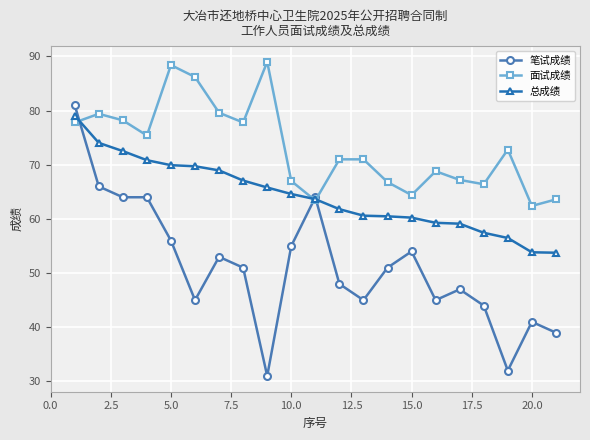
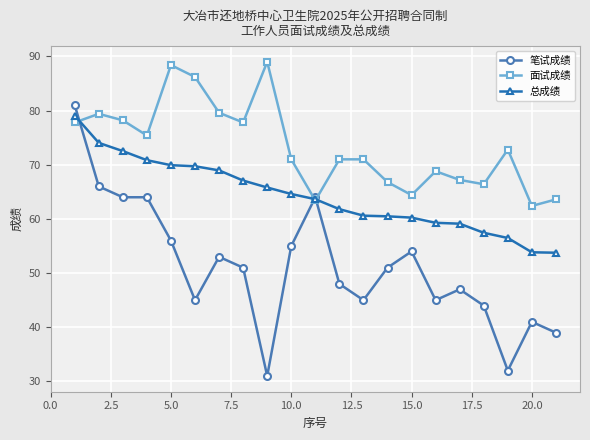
  {
    "面试成绩": {
      "5.0": 88,
-     "10.0": 67,
+     "10.0": 71,
      "15.0": 64,
      "20.0": 62
    }
  }
